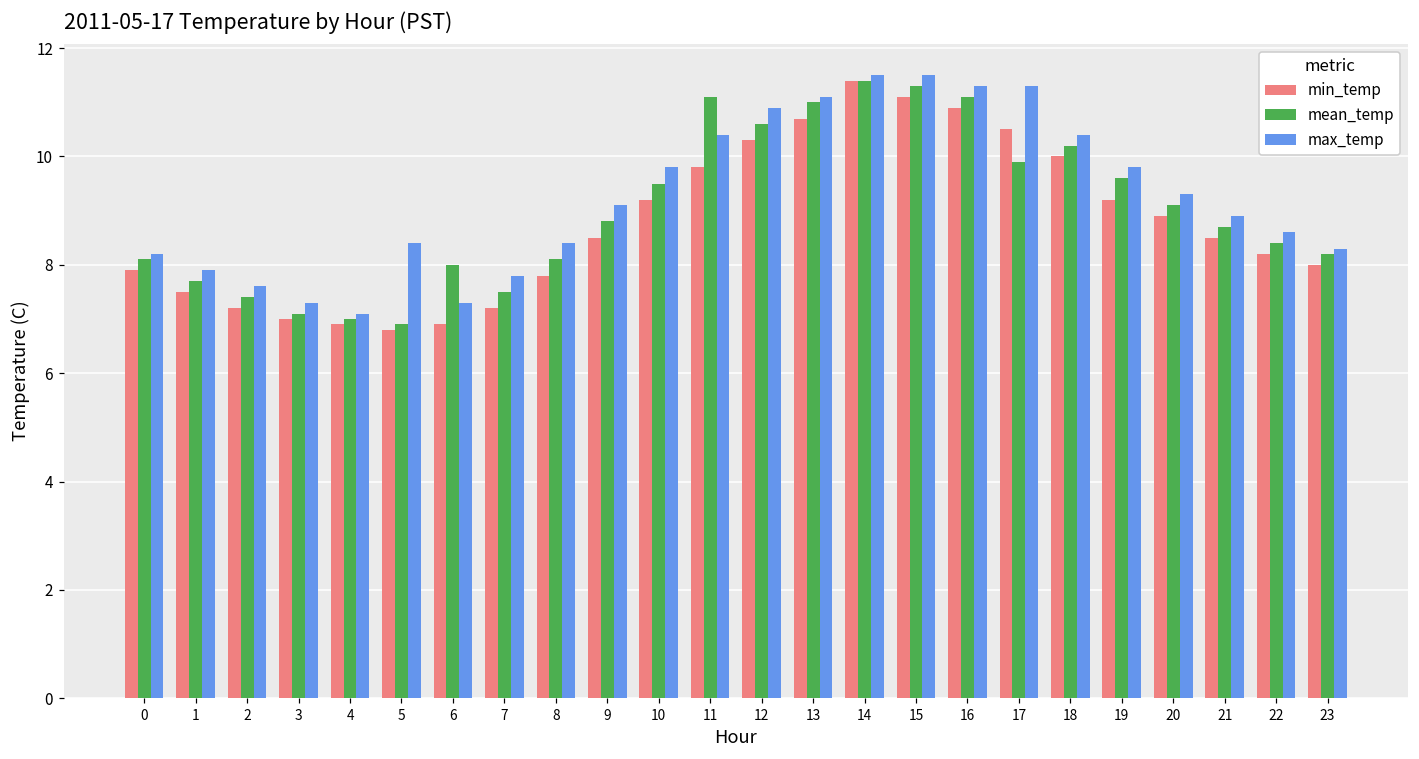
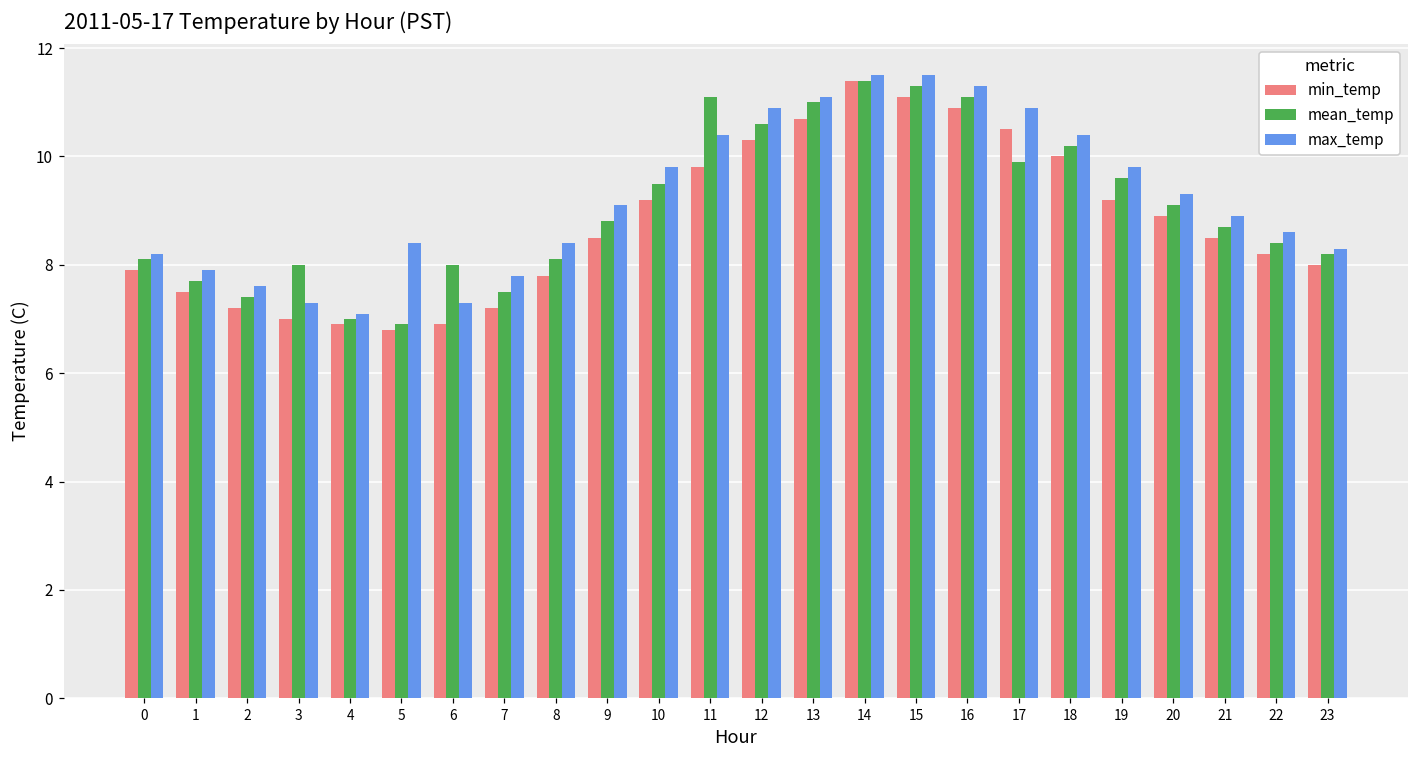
  {
    "min_temp": {
      "0": 7.9,
      "1": 7.5,
      "2": 7.2,
      "3": 7.0,
      "4": 6.9,
      "5": 6.8,
      "6": 6.9,
      "7": 7.2,
      "8": 7.8,
      "9": 8.5,
      "10": 9.2,
      "11": 9.8,
      "12": 10.3,
      "13": 10.7,
      "14": 11.4,
      "15": 11.1,
      "16": 10.9,
      "17": 10.5,
      "18": 10.0,
      "19": 9.2,
      "20": 8.9,
      "21": 8.5,
      "22": 8.2,
      "23": 8.0
    },
    "mean_temp": {
      "0": 8.1,
      "1": 7.7,
      "2": 7.4,
-     "3": 7.1,
+     "3": 8.0,
      "4": 7.0,
      "5": 6.9,
      "6": 8.0,
      "7": 7.5,
      "8": 8.1,
      "9": 8.8,
      "10": 9.5,
      "11": 11.1,
      "12": 10.6,
      "13": 11.0,
      "14": 11.4,
      "15": 11.3,
      "16": 11.1,
      "17": 9.9,
      "18": 10.2,
      "19": 9.6,
      "20": 9.1,
      "21": 8.7,
      "22": 8.4,
      "23": 8.2
    },
    "max_temp": {
      "0": 8.2,
      "1": 7.9,
      "2": 7.6,
      "3": 7.3,
      "4": 7.1,
      "5": 8.4,
      "6": 7.3,
      "7": 7.8,
      "8": 8.4,
      "9": 9.1,
      "10": 9.8,
      "11": 10.4,
      "12": 10.9,
      "13": 11.1,
      "14": 11.5,
      "15": 11.5,
      "16": 11.3,
-     "17": 11.3,
+     "17": 10.9,
      "18": 10.4,
      "19": 9.8,
      "20": 9.3,
      "21": 8.9,
      "22": 8.6,
      "23": 8.3
    }
  }
